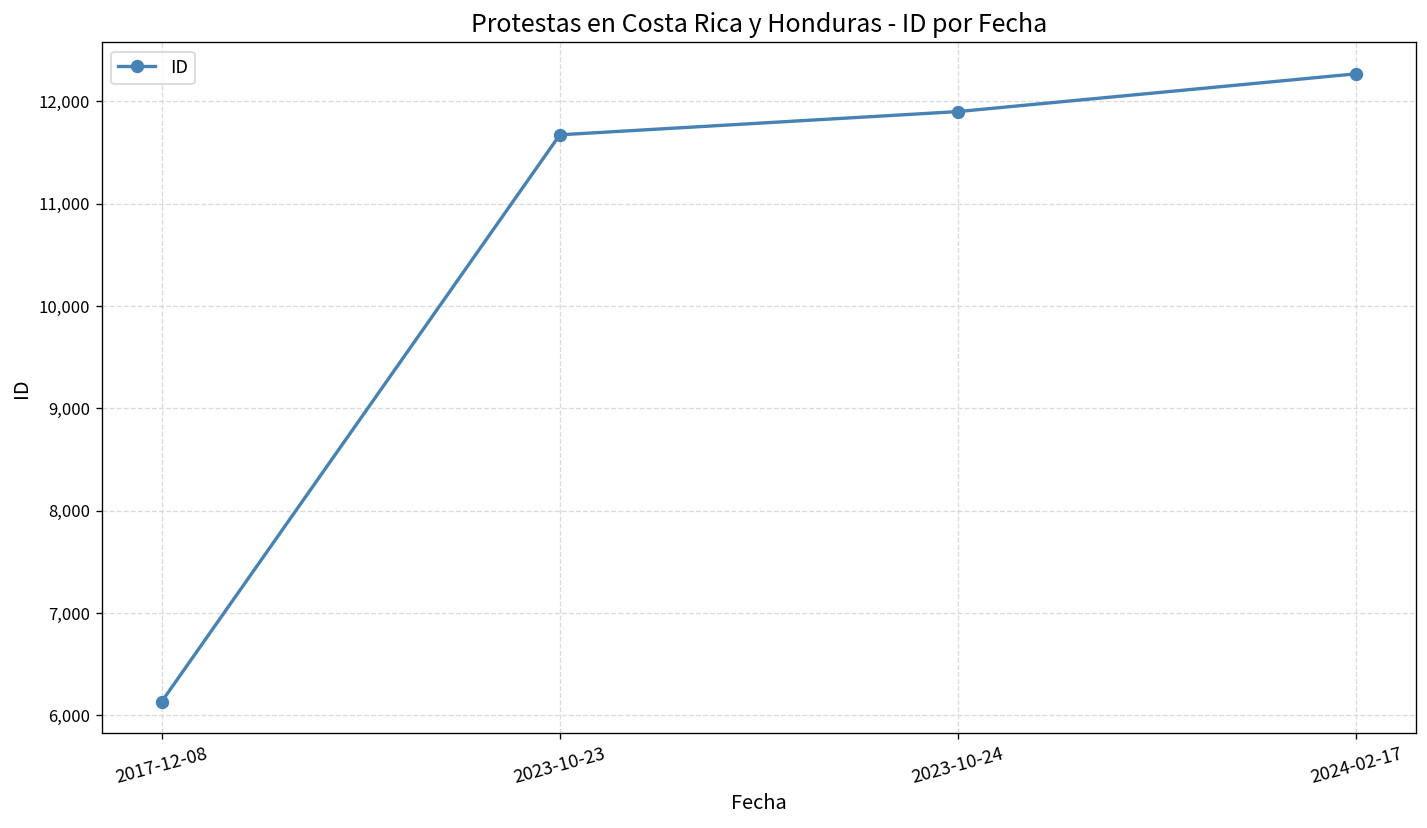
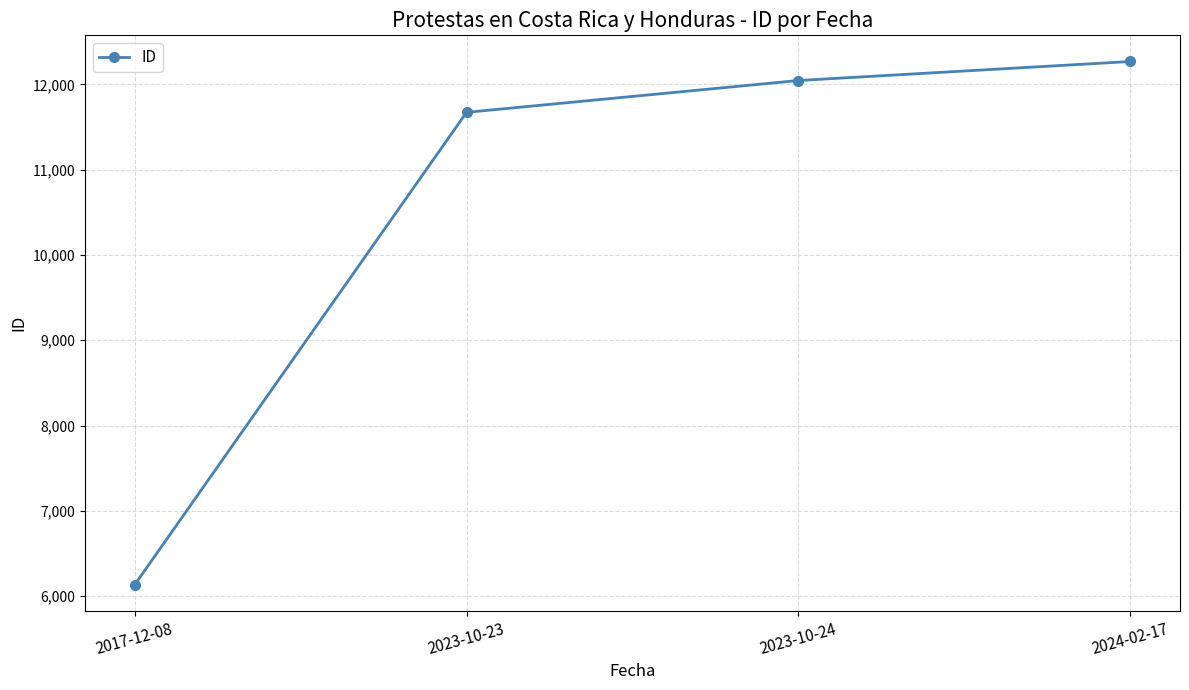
  {
    "2017-12-08": "6,100",
    "2023-10-23": "11,700",
-   "2023-10-24": "11,900",
+   "2023-10-24": "12,000",
    "2024-02-17": "12,300"
  }
